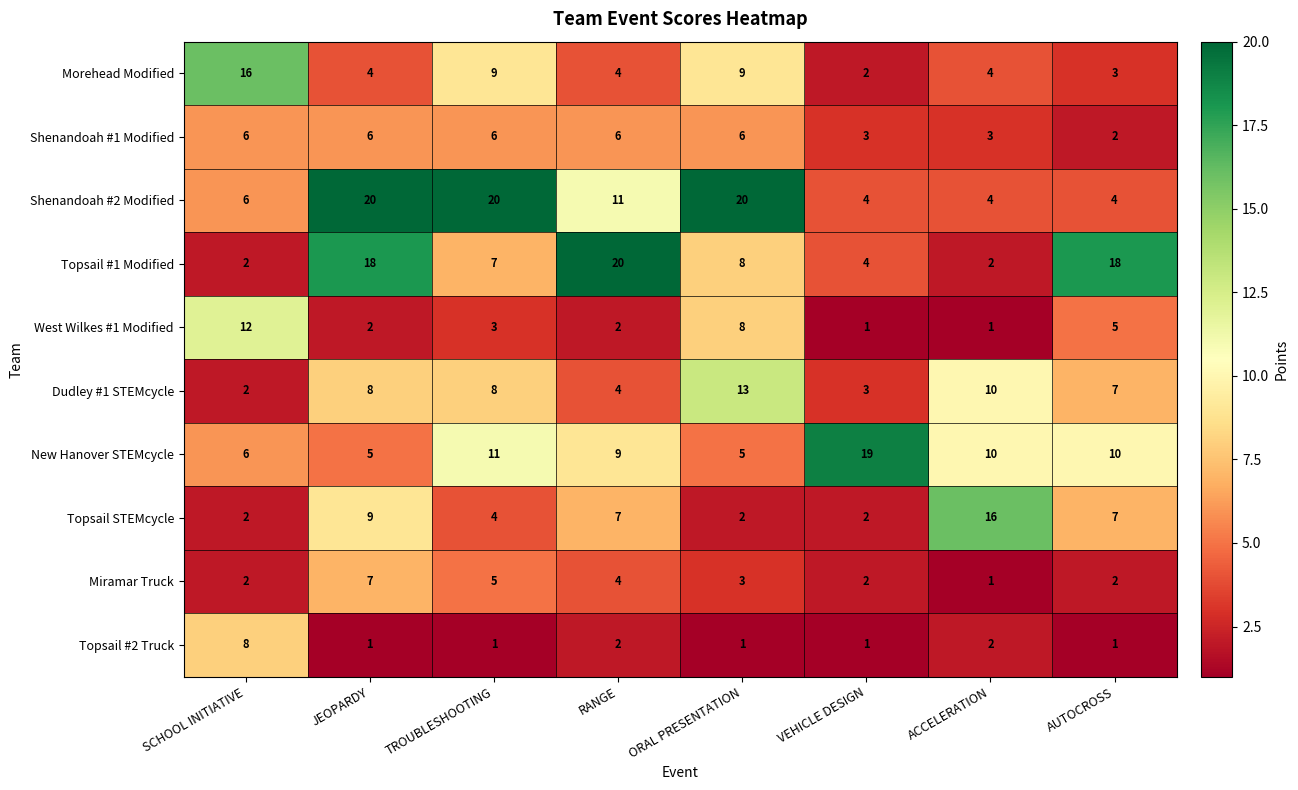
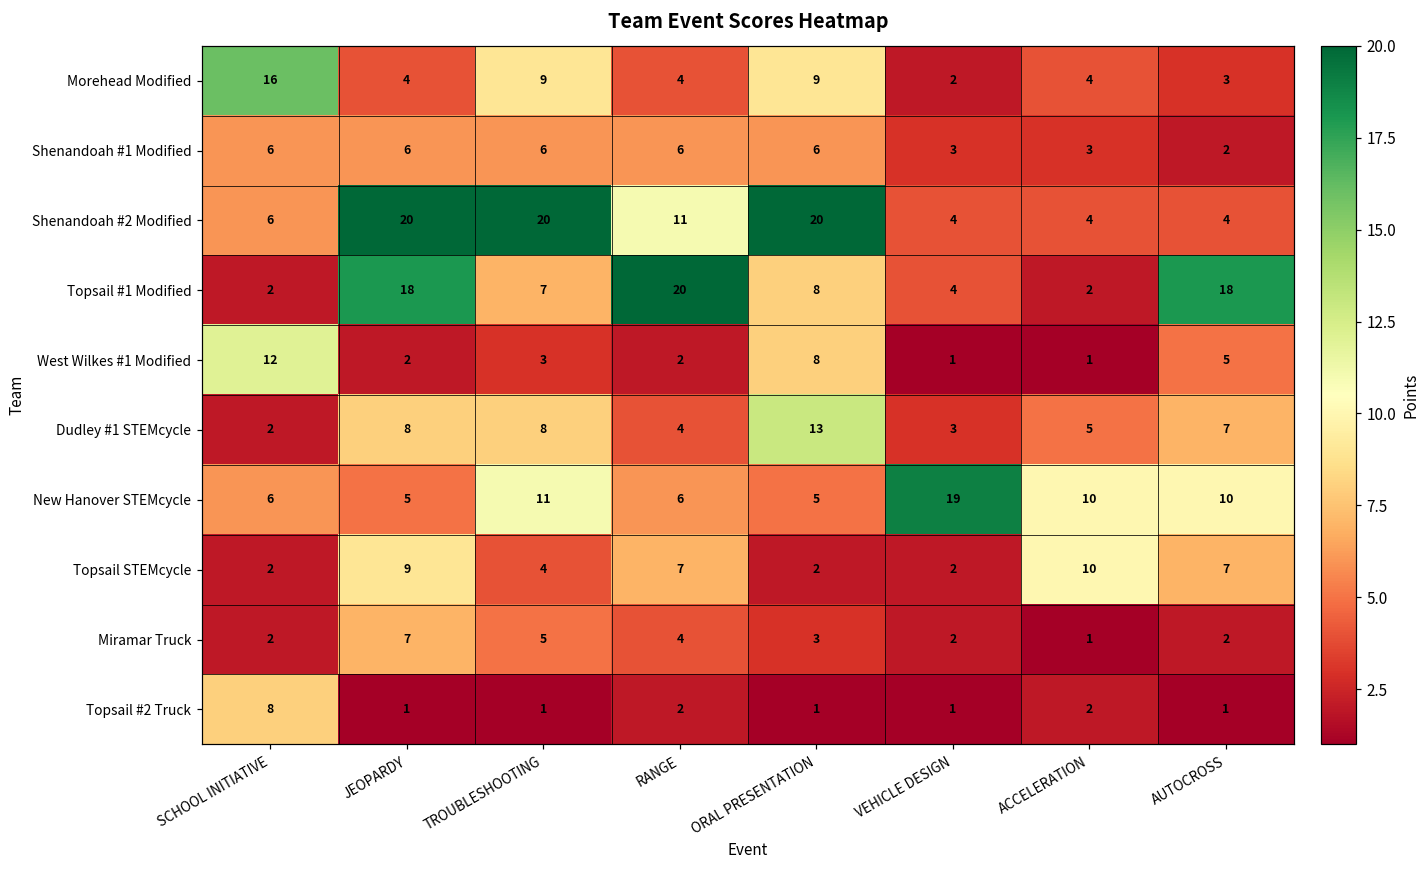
  {
    "Morehead Modified": {
      "SCHOOL INITIATIVE": 16,
      "JEOPARDY": 4,
      "TROUBLESHOOTING": 9,
      "RANGE": 4,
      "ORAL PRESENTATION": 9,
      "VEHICLE DESIGN": 2,
      "ACCELERATION": 4,
      "AUTOCROSS": 3
    },
    "Shenandoah #1 Modified": {
      "SCHOOL INITIATIVE": 6,
      "JEOPARDY": 6,
      "TROUBLESHOOTING": 6,
      "RANGE": 6,
      "ORAL PRESENTATION": 6,
      "VEHICLE DESIGN": 3,
      "ACCELERATION": 3,
      "AUTOCROSS": 2
    },
    "Shenandoah #2 Modified": {
      "SCHOOL INITIATIVE": 6,
      "JEOPARDY": 20,
      "TROUBLESHOOTING": 20,
      "RANGE": 11,
      "ORAL PRESENTATION": 20,
      "VEHICLE DESIGN": 4,
      "ACCELERATION": 4,
      "AUTOCROSS": 4
    },
    "Topsail #1 Modified": {
      "SCHOOL INITIATIVE": 2,
      "JEOPARDY": 18,
      "TROUBLESHOOTING": 7,
      "RANGE": 20,
      "ORAL PRESENTATION": 8,
      "VEHICLE DESIGN": 4,
      "ACCELERATION": 2,
      "AUTOCROSS": 18
    },
    "West Wilkes #1 Modified": {
      "SCHOOL INITIATIVE": 12,
      "JEOPARDY": 2,
      "TROUBLESHOOTING": 3,
      "RANGE": 2,
      "ORAL PRESENTATION": 8,
      "VEHICLE DESIGN": 1,
      "ACCELERATION": 1,
      "AUTOCROSS": 5
    },
    "Dudley #1 STEMcycle": {
      "SCHOOL INITIATIVE": 2,
      "JEOPARDY": 8,
      "TROUBLESHOOTING": 8,
      "RANGE": 4,
      "ORAL PRESENTATION": 13,
      "VEHICLE DESIGN": 3,
-     "ACCELERATION": 10,
+     "ACCELERATION": 5,
      "AUTOCROSS": 7
    },
    "New Hanover STEMcycle": {
      "SCHOOL INITIATIVE": 6,
      "JEOPARDY": 5,
      "TROUBLESHOOTING": 11,
-     "RANGE": 9,
+     "RANGE": 6,
      "ORAL PRESENTATION": 5,
      "VEHICLE DESIGN": 19,
      "ACCELERATION": 10,
      "AUTOCROSS": 10
    },
    "Topsail STEMcycle": {
      "SCHOOL INITIATIVE": 2,
      "JEOPARDY": 9,
      "TROUBLESHOOTING": 4,
      "RANGE": 7,
      "ORAL PRESENTATION": 2,
      "VEHICLE DESIGN": 2,
-     "ACCELERATION": 16,
+     "ACCELERATION": 10,
      "AUTOCROSS": 7
    },
    "Miramar Truck": {
      "SCHOOL INITIATIVE": 2,
      "JEOPARDY": 7,
      "TROUBLESHOOTING": 5,
      "RANGE": 4,
      "ORAL PRESENTATION": 3,
      "VEHICLE DESIGN": 2,
      "ACCELERATION": 1,
      "AUTOCROSS": 2
    },
    "Topsail #2 Truck": {
      "SCHOOL INITIATIVE": 8,
      "JEOPARDY": 1,
      "TROUBLESHOOTING": 1,
      "RANGE": 2,
      "ORAL PRESENTATION": 1,
      "VEHICLE DESIGN": 1,
      "ACCELERATION": 2,
      "AUTOCROSS": 1
    }
  }
